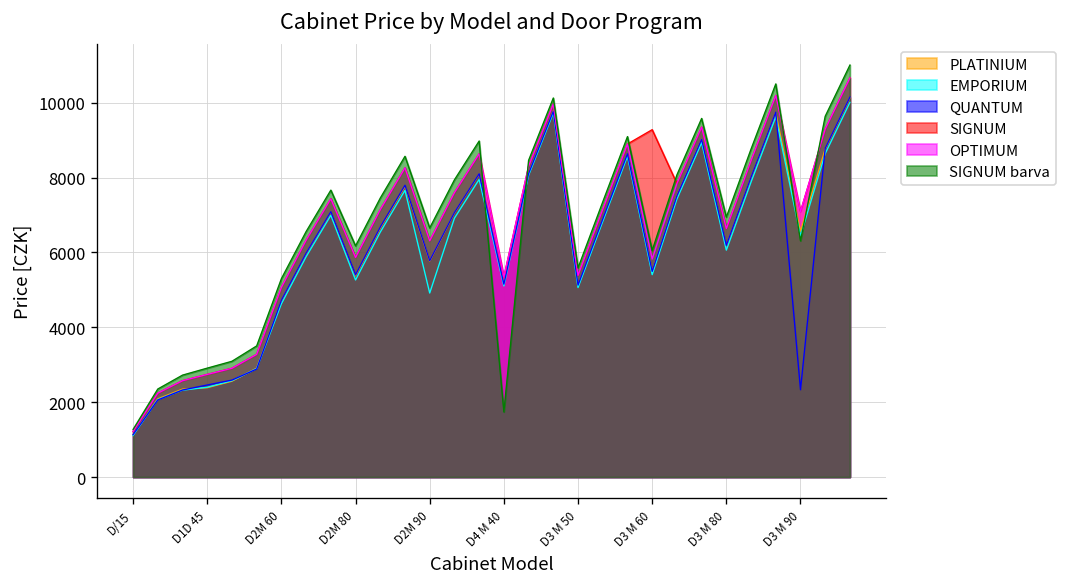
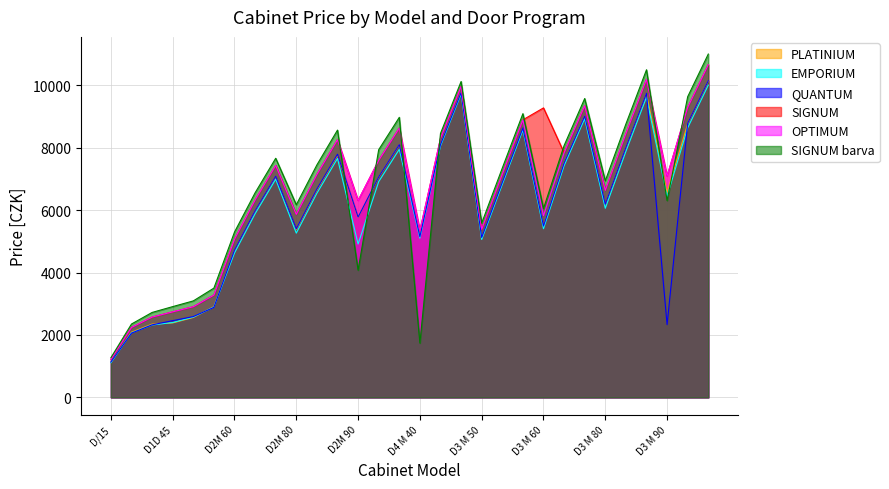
  {
    "PLATINIUM": {
      "D3 M 90": 6600
    },
    "EMPORIUM": {
      "D2M 80": 5300,
      "D2M 90": 4900,
      "D3 M 60": 5400,
      "D3 M 80": 6100,
      "D3 M 90": 6400
    },
    "QUANTUM": {
      "D3 M 90": 2300
    },
    "SIGNUM": {
      "D3 M 60": 9300
    },
    "OPTIMUM": {
      "D3 M 60": 5800
    },
    "SIGNUM barva": {
      "D1D 45": 2900,
      "D2M 60": 5300,
      "D2M 80": 6200,
-     "D2M 90": 6700,
+     "D2M 90": 4100,
      "D4 M 40": 1700,
      "D3 M 50": 5600,
      "D3 M 60": 6100,
      "D3 M 80": 6900,
      "D3 M 90": 6300
    }
  }
